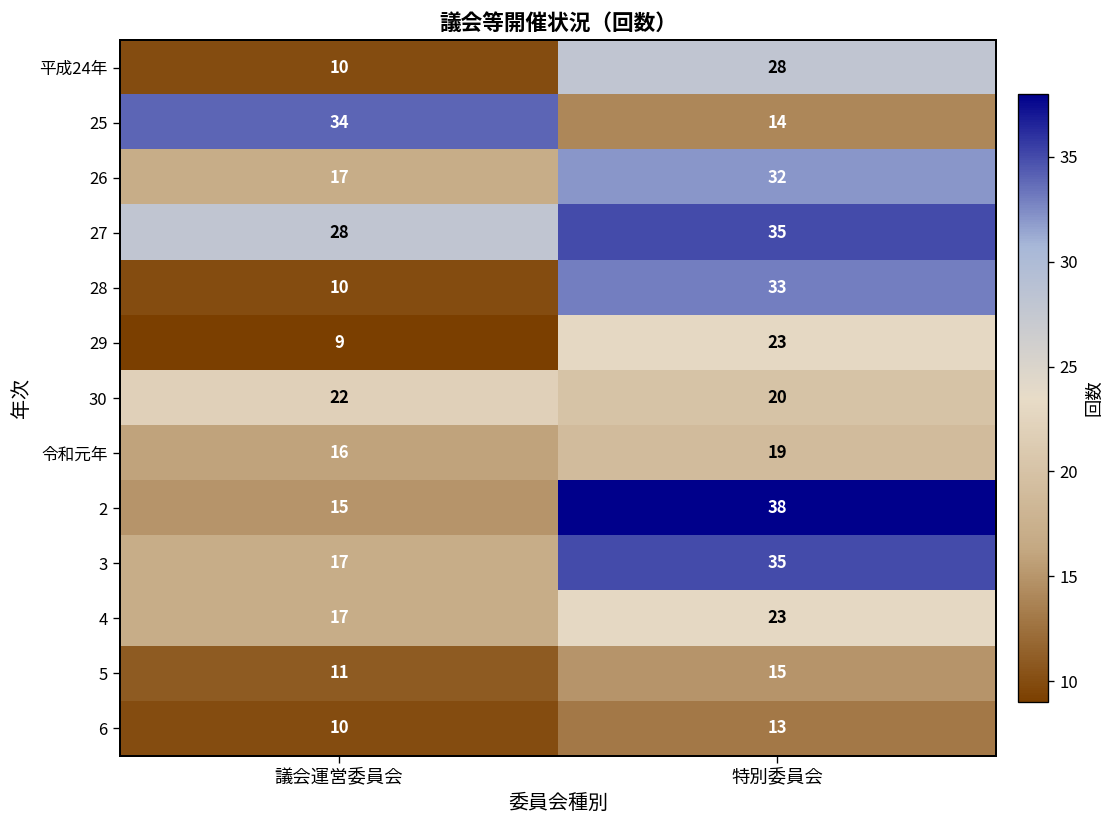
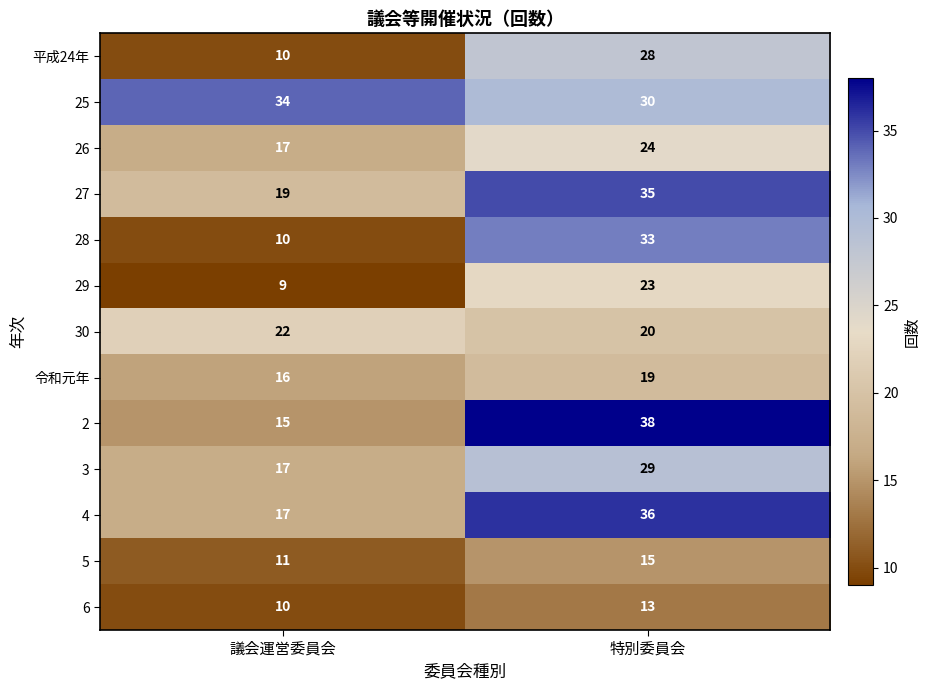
  {
    "平成24年": {
      "議会運営委員会": 10,
      "特別委員会": 28
    },
    "25": {
      "議会運営委員会": 34,
-     "特別委員会": 14
+     "特別委員会": 30
    },
    "26": {
      "議会運営委員会": 17,
-     "特別委員会": 32
+     "特別委員会": 24
    },
    "27": {
-     "議会運営委員会": 28,
+     "議会運営委員会": 19,
      "特別委員会": 35
    },
    "28": {
      "議会運営委員会": 10,
      "特別委員会": 33
    },
    "29": {
      "議会運営委員会": 9,
      "特別委員会": 23
    },
    "30": {
      "議会運営委員会": 22,
      "特別委員会": 20
    },
    "令和元年": {
      "議会運営委員会": 16,
      "特別委員会": 19
    },
    "2": {
      "議会運営委員会": 15,
      "特別委員会": 38
    },
    "3": {
      "議会運営委員会": 17,
-     "特別委員会": 35
+     "特別委員会": 29
    },
    "4": {
      "議会運営委員会": 17,
-     "特別委員会": 23
+     "特別委員会": 36
    },
    "5": {
      "議会運営委員会": 11,
      "特別委員会": 15
    },
    "6": {
      "議会運営委員会": 10,
      "特別委員会": 13
    }
  }
